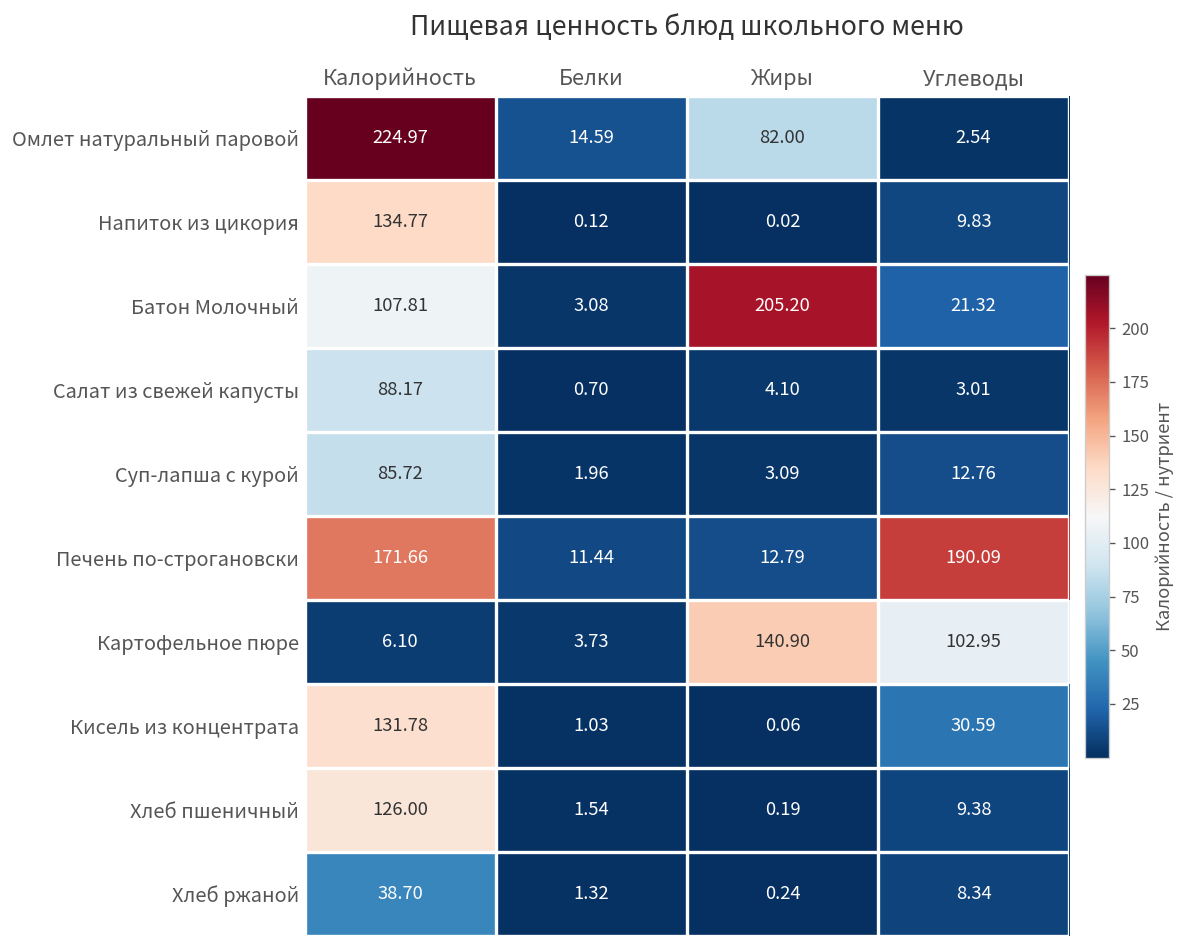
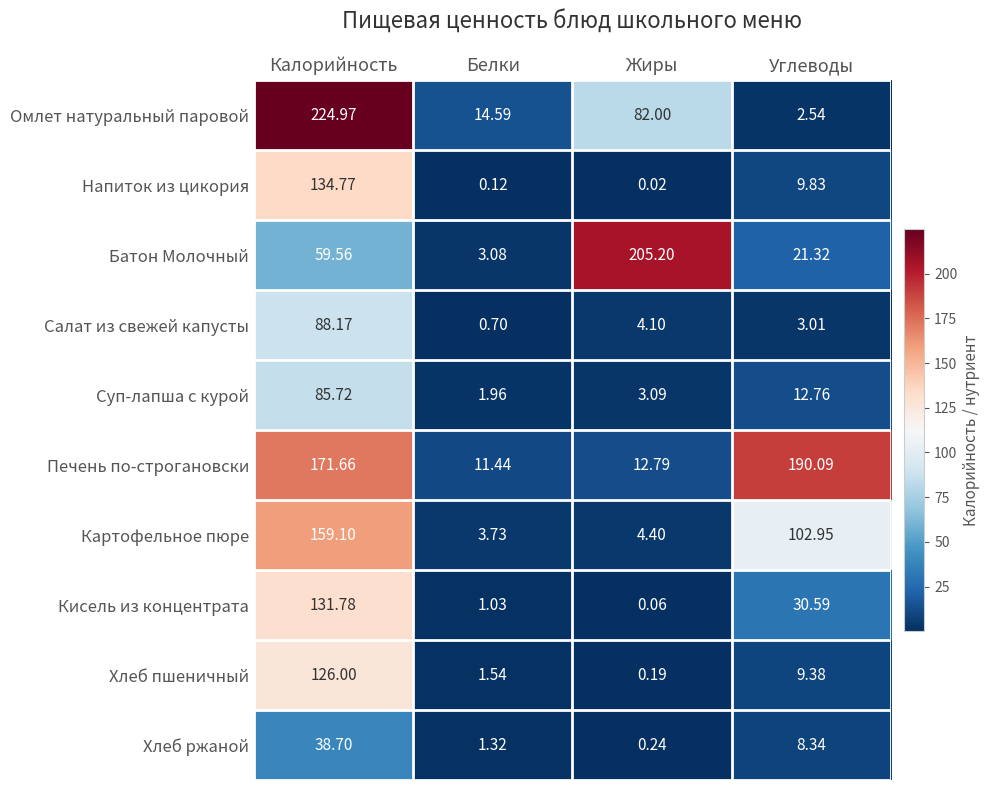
  {
    "Омлет натуральный паровой": {
      "Калорийность": 224.97,
      "Белки": 14.59,
      "Жиры": 82.00,
      "Углеводы": 2.54
    },
    "Напиток из цикория": {
      "Калорийность": 134.77,
      "Белки": 0.12,
      "Жиры": 0.02,
      "Углеводы": 9.83
    },
    "Батон Молочный": {
-     "Калорийность": 107.81,
+     "Калорийность": 59.56,
      "Белки": 3.08,
      "Жиры": 205.20,
      "Углеводы": 21.32
    },
    "Салат из свежей капусты": {
      "Калорийность": 88.17,
      "Белки": 0.70,
      "Жиры": 4.10,
      "Углеводы": 3.01
    },
    "Суп-лапша с курой": {
      "Калорийность": 85.72,
      "Белки": 1.96,
      "Жиры": 3.09,
      "Углеводы": 12.76
    },
    "Печень по-строгановски": {
      "Калорийность": 171.66,
      "Белки": 11.44,
      "Жиры": 12.79,
      "Углеводы": 190.09
    },
    "Картофельное пюре": {
-     "Калорийность": 6.10,
+     "Калорийность": 159.10,
      "Белки": 3.73,
-     "Жиры": 140.90,
+     "Жиры": 4.40,
      "Углеводы": 102.95
    },
    "Кисель из концентрата": {
      "Калорийность": 131.78,
      "Белки": 1.03,
      "Жиры": 0.06,
      "Углеводы": 30.59
    },
    "Хлеб пшеничный": {
      "Калорийность": 126.00,
      "Белки": 1.54,
      "Жиры": 0.19,
      "Углеводы": 9.38
    },
    "Хлеб ржаной": {
      "Калорийность": 38.70,
      "Белки": 1.32,
      "Жиры": 0.24,
      "Углеводы": 8.34
    }
  }
